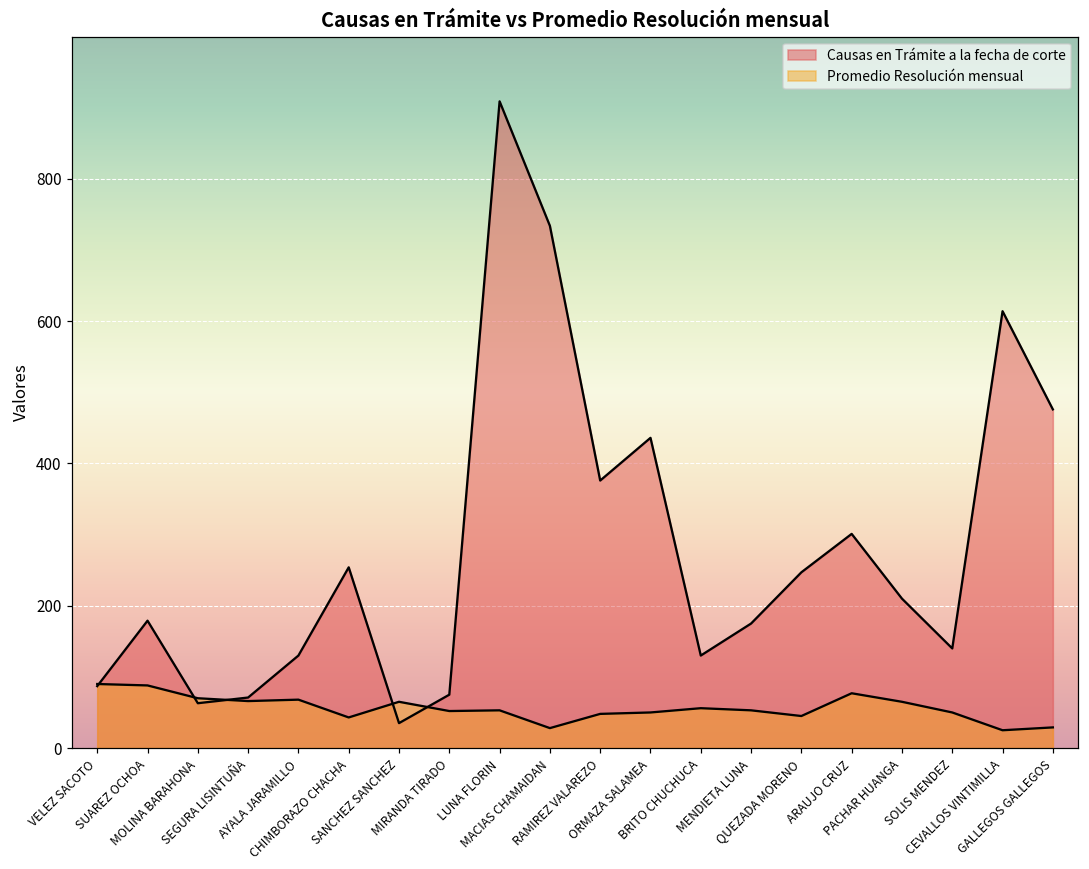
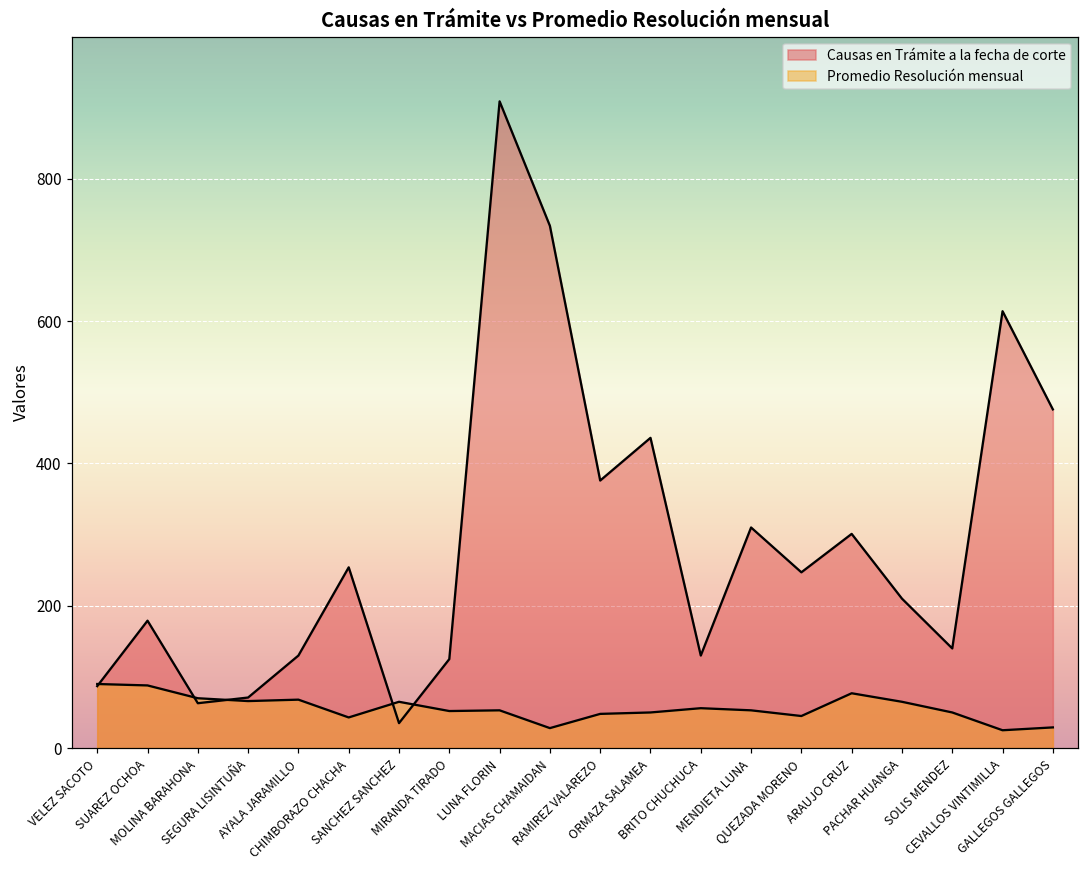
  {
    "Causas en Trámite a la fecha de corte": {
      "SUAREZ OCHOA": 180,
      "MOLINA BARAHONA": 60,
      "SEGURA LISINTUÑA": 70,
      "AYALA JARAMILLO": 130,
      "CHIMBORAZO CHACHA": 250,
      "SANCHEZ SANCHEZ": 40,
-     "MIRANDA TIRADO": 80,
+     "MIRANDA TIRADO": 130,
      "LUNA FLORIN": 910,
      "MACIAS CHAMAIDAN": 730,
      "RAMIREZ VALAREZO": 380,
      "ORMAZA SALAMEA": 440,
      "BRITO CHUCHUCA": 130,
-     "MENDIETA LUNA": 180,
+     "MENDIETA LUNA": 310,
      "QUEZADA MORENO": 250,
      "ARAUJO CRUZ": 300,
      "PACHAR HUANGA": 210,
      "SOLIS MENDEZ": 140,
      "CEVALLOS VINTIMILLA": 610,
      "GALLEGOS GALLEGOS": 480
    },
    "Promedio Resolución mensual": {
      "SUAREZ OCHOA": 90,
      "MOLINA BARAHONA": 70,
      "SEGURA LISINTUÑA": 70,
      "AYALA JARAMILLO": 70,
      "CHIMBORAZO CHACHA": 40,
      "SANCHEZ SANCHEZ": 70,
      "MIRANDA TIRADO": 50,
      "LUNA FLORIN": 50,
      "MACIAS CHAMAIDAN": 30,
      "RAMIREZ VALAREZO": 50,
      "ORMAZA SALAMEA": 50,
      "BRITO CHUCHUCA": 60,
      "MENDIETA LUNA": 50,
      "QUEZADA MORENO": 50,
      "ARAUJO CRUZ": 80,
      "PACHAR HUANGA": 70,
      "SOLIS MENDEZ": 50,
      "CEVALLOS VINTIMILLA": 30,
      "GALLEGOS GALLEGOS": 30
    }
  }
